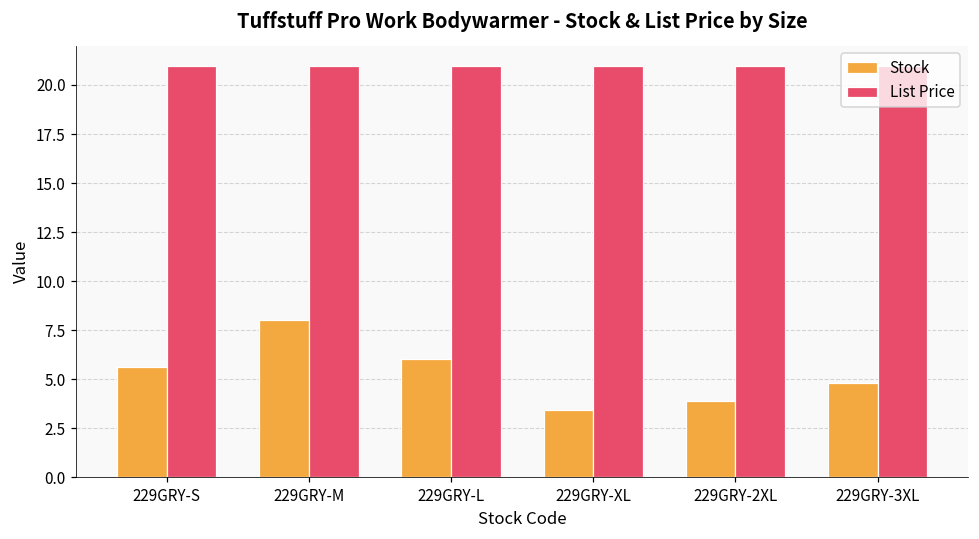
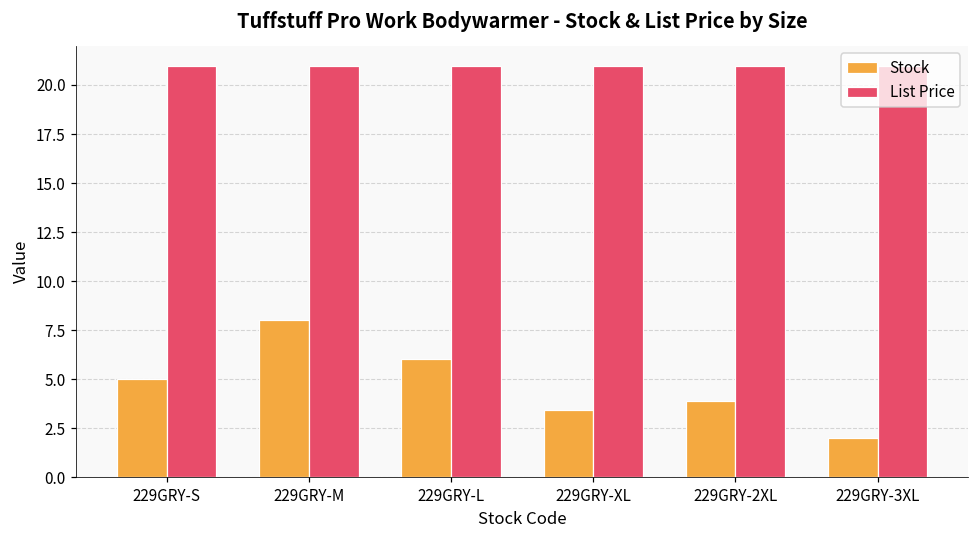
  {
    "Stock": {
-     "229GRY-S": 5.6,
+     "229GRY-S": 5.0,
      "229GRY-M": 8.0,
      "229GRY-L": 6.0,
      "229GRY-XL": 3.4,
      "229GRY-2XL": 3.9,
-     "229GRY-3XL": 4.8
+     "229GRY-3XL": 2.0
    },
    "List Price": {
      "229GRY-S": 21.0,
      "229GRY-M": 21.0,
      "229GRY-L": 21.0,
      "229GRY-XL": 21.0,
      "229GRY-2XL": 21.0
    }
  }
